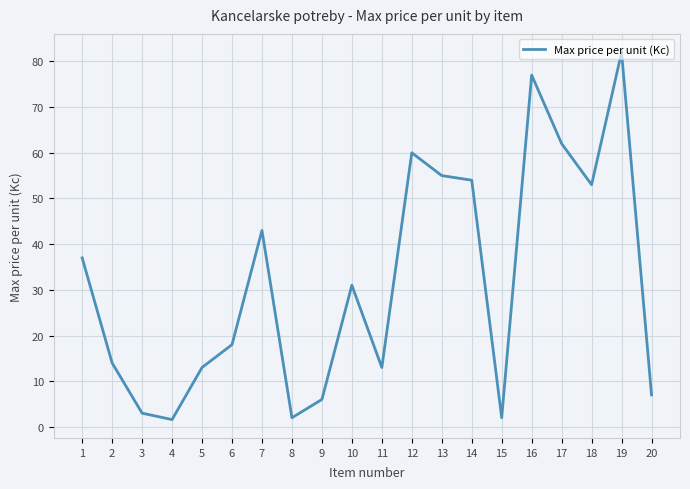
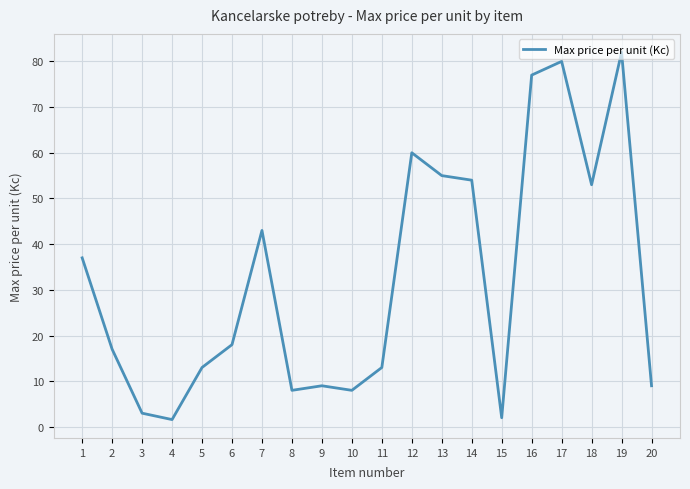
  {
    "1": 37,
-   "2": 14,
+   "2": 17,
    "3": 3,
    "4": 2,
    "5": 13,
    "6": 18,
    "7": 43,
-   "8": 2,
-   "9": 6,
-   "10": 31,
+   "8": 8,
+   "9": 9,
+   "10": 8,
    "11": 13,
    "12": 60,
    "13": 55,
    "14": 54,
    "15": 2,
    "16": 77,
-   "17": 62,
+   "17": 80,
    "18": 53,
-   "20": 7
+   "20": 9
  }
